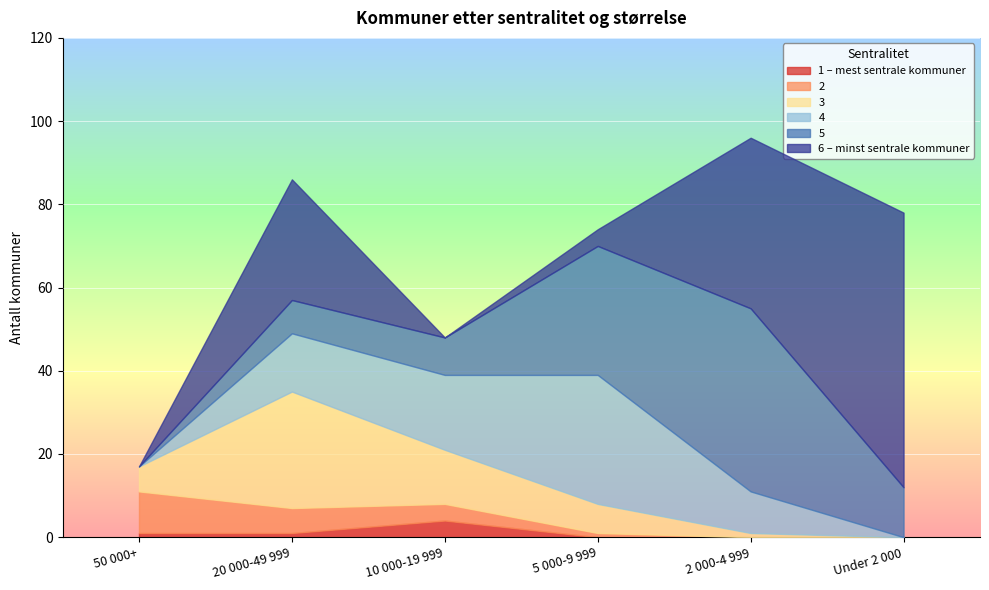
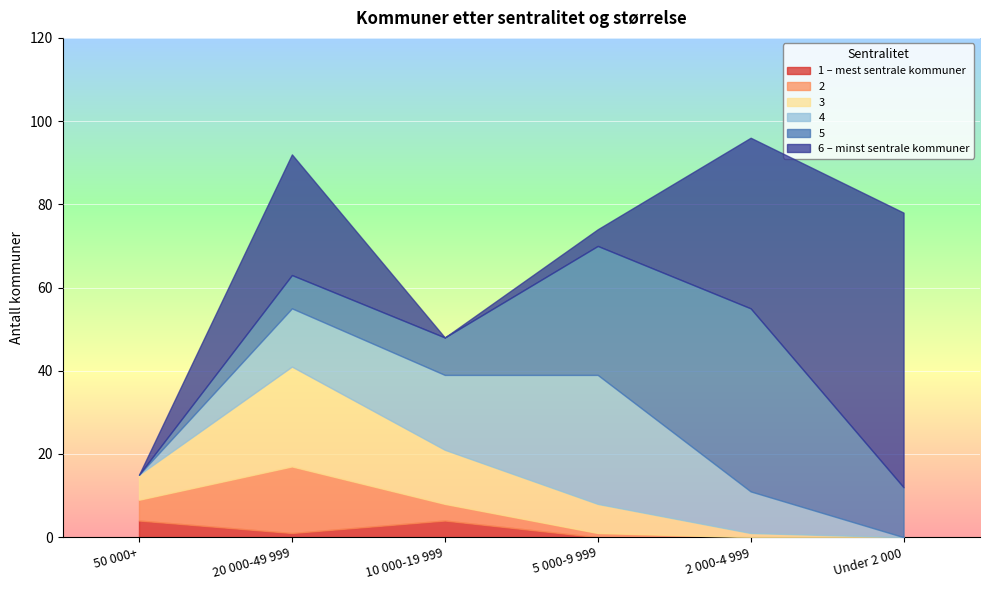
  {
    "1 – mest sentrale kommuner": {
-     "50 000+": 1,
+     "50 000+": 4,
      "20 000-49 999": 1,
      "10 000-19 999": 4,
      "5 000-9 999": 0
    },
    "2": {
-     "50 000+": 10,
-     "20 000-49 999": 6,
+     "50 000+": 5,
+     "20 000-49 999": 16,
      "10 000-19 999": 4,
      "5 000-9 999": 1
    },
    "3": {
-     "20 000-49 999": 28,
+     "20 000-49 999": 24,
      "10 000-19 999": 13,
      "5 000-9 999": 7,
      "2 000-4 999": 1
    },
    "4": {
      "20 000-49 999": 14,
      "10 000-19 999": 18,
      "5 000-9 999": 31,
      "2 000-4 999": 10
    },
    "5": {
      "20 000-49 999": 8,
      "5 000-9 999": 31,
      "2 000-4 999": 44,
      "Under 2 000": 12
    },
    "6 – minst sentrale kommuner": {
      "20 000-49 999": 29,
      "5 000-9 999": 4,
      "2 000-4 999": 41,
      "Under 2 000": 66
    }
  }
